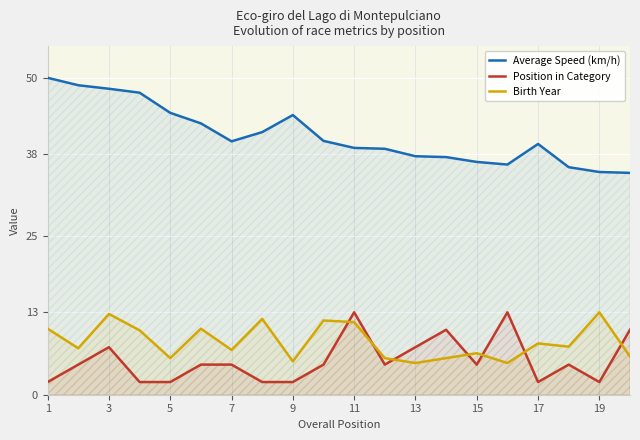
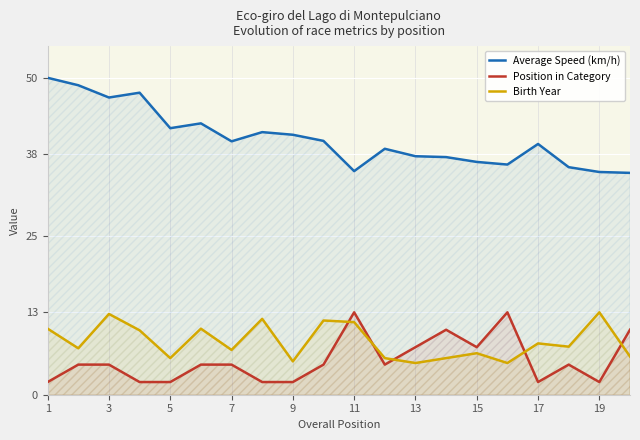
  {
    "Average Speed (km/h)": {
      "1": 50,
-     "3": 48,
-     "5": 44,
+     "3": 47,
+     "5": 42,
      "7": 40,
-     "9": 44,
-     "11": 39,
+     "9": 41,
+     "11": 35,
      "13": 38,
      "15": 37,
      "17": 40,
      "19": 35
    },
    "Position in Category": {
      "1": 2,
-     "3": 8,
+     "3": 5,
      "5": 2,
      "7": 5,
      "9": 2,
      "11": 13,
      "13": 8,
-     "15": 5,
+     "15": 8,
      "17": 2,
      "19": 2
    },
    "Birth Year": {
      "1": 10,
      "3": 13,
      "5": 6,
      "7": 7,
      "9": 5,
      "11": 11,
      "13": 5,
      "15": 7,
      "17": 8,
      "19": 13
    }
  }
